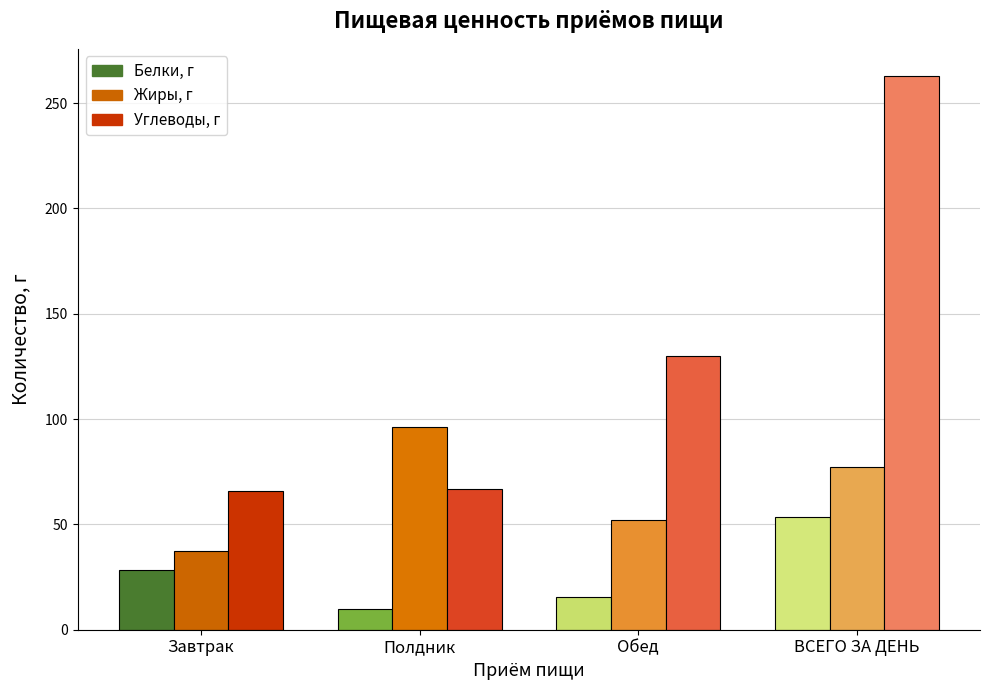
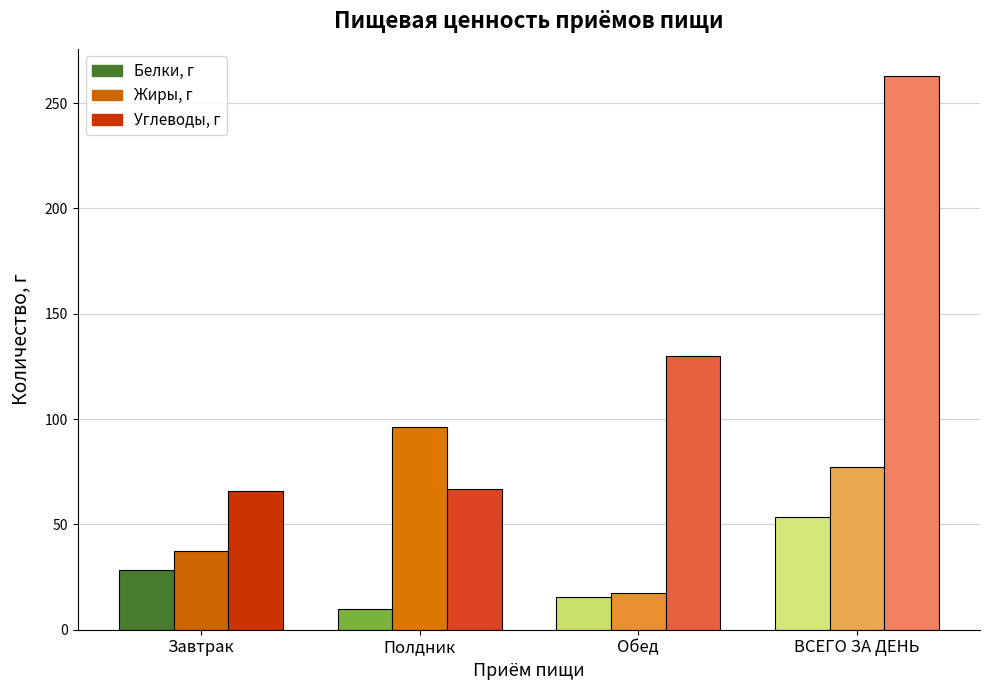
  {
    "Завтрак": 37,
    "Полдник": 96,
-   "Обед": 52,
+   "Обед": 17,
    "ВСЕГО ЗА ДЕНЬ": 77
  }
